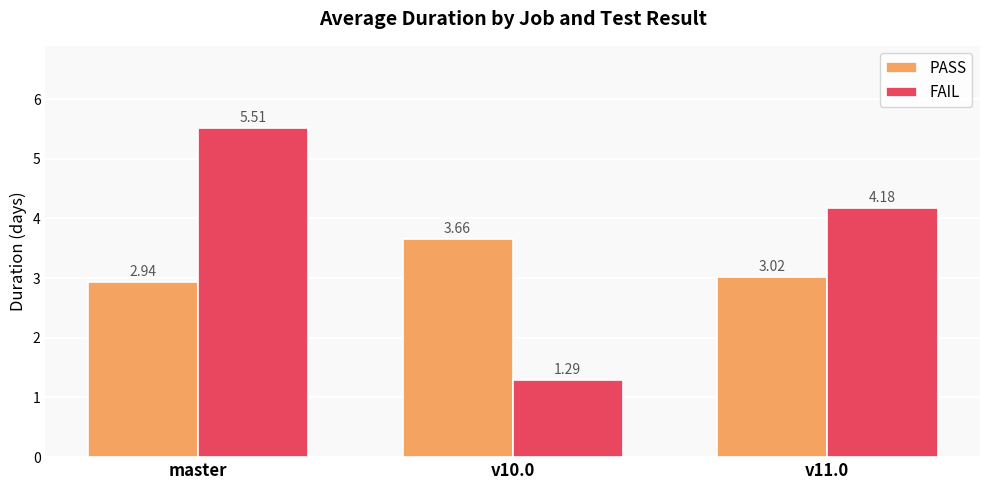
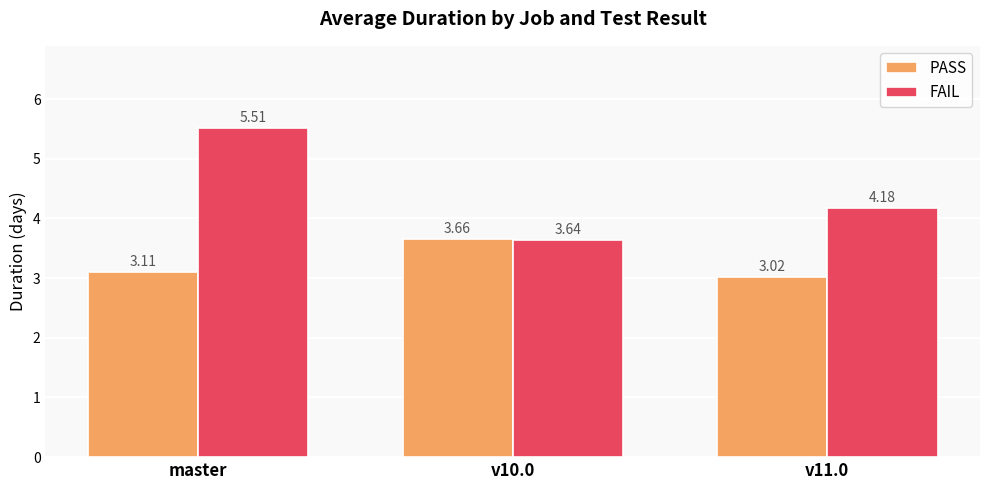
  {
    "PASS": {
-     "master": 2.94,
+     "master": 3.11,
      "v10.0": 3.66,
      "v11.0": 3.02
    },
    "FAIL": {
      "master": 5.51,
-     "v10.0": 1.29,
+     "v10.0": 3.64,
      "v11.0": 4.18
    }
  }
